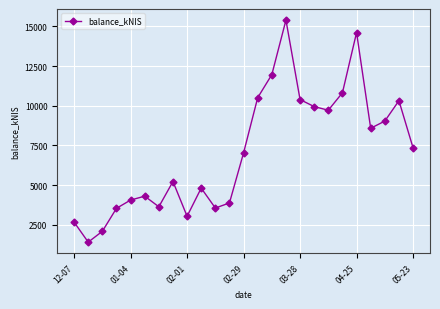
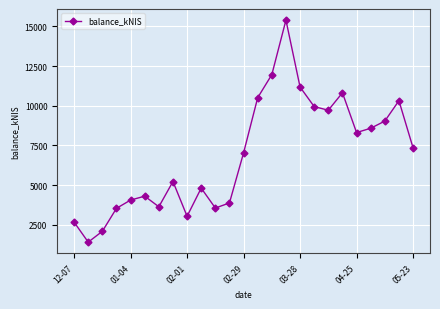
  {
    "12-07": 2700,
    "01-04": 4100,
    "02-01": 3000,
    "02-29": 7000,
-   "03-28": 10400,
-   "04-25": 14600,
+   "03-28": 11200,
+   "04-25": 8300,
    "05-23": 7400
  }
